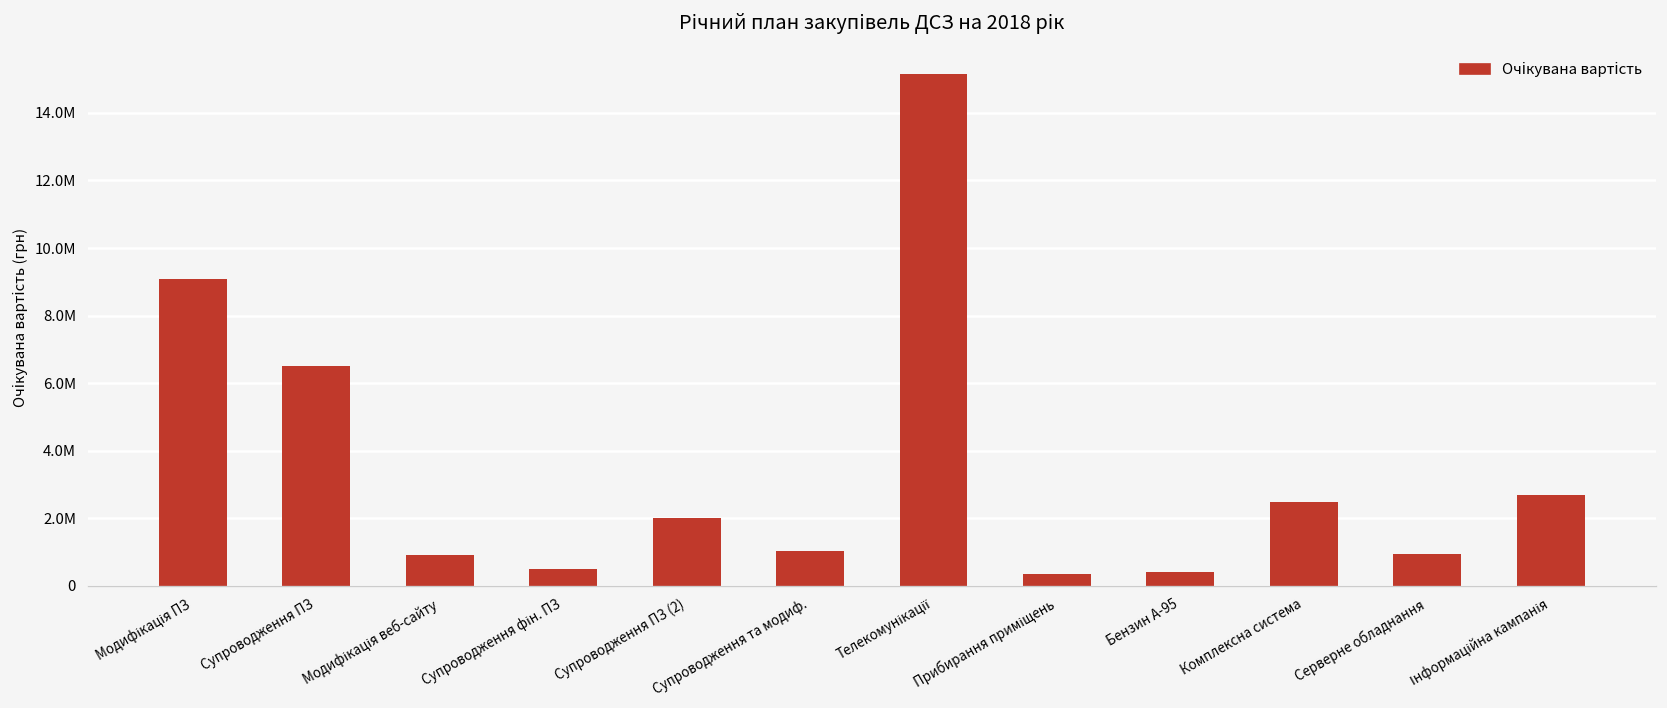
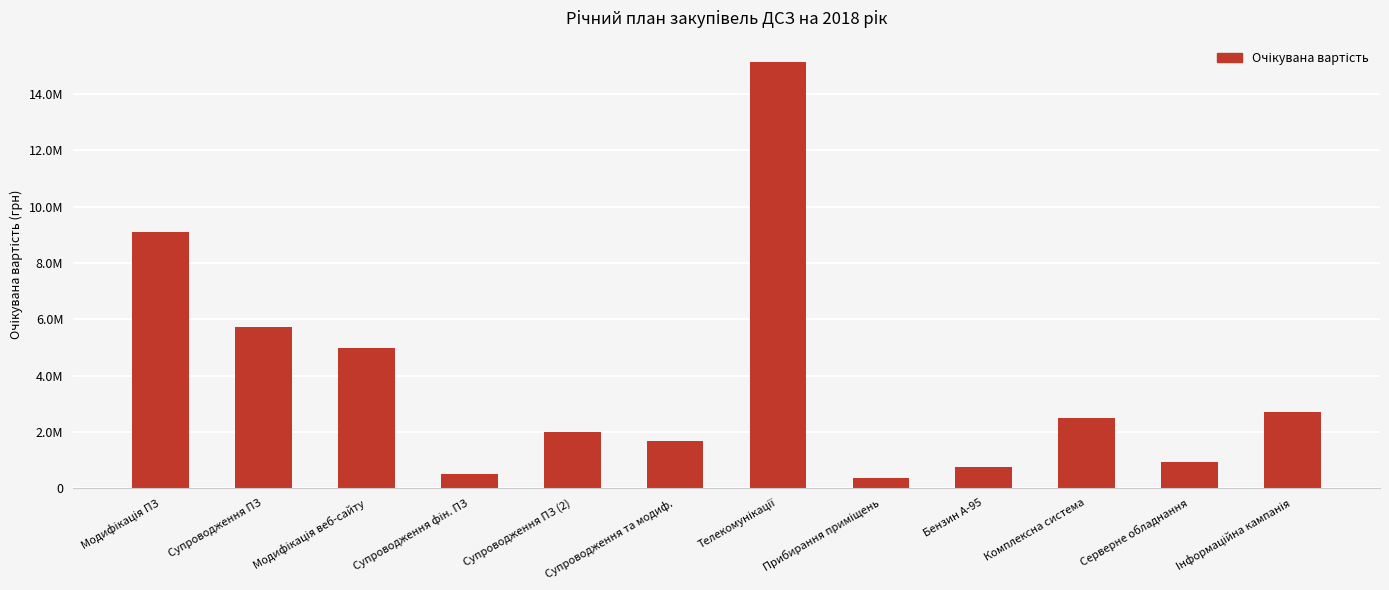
  {
    "Модифікація ПЗ": 9100000,
-   "Супроводження ПЗ": 6500000,
-   "Модифікація веб-сайту": 900000,
+   "Супроводження ПЗ": 5700000,
+   "Модифікація веб-сайту": 5000000,
    "Супроводження фін. ПЗ": 500000,
    "Супроводження ПЗ (2)": 2000000,
-   "Супроводження та модиф.": 1000000,
+   "Супроводження та модиф.": 1700000,
    "Телекомунікації": 15100000,
    "Прибирання приміщень": 300000,
-   "Бензин А-95": 400000,
+   "Бензин А-95": 700000,
    "Комплексна система": 2500000,
    "Серверне обладнання": 900000,
    "Інформаційна кампанія": 2700000
  }
